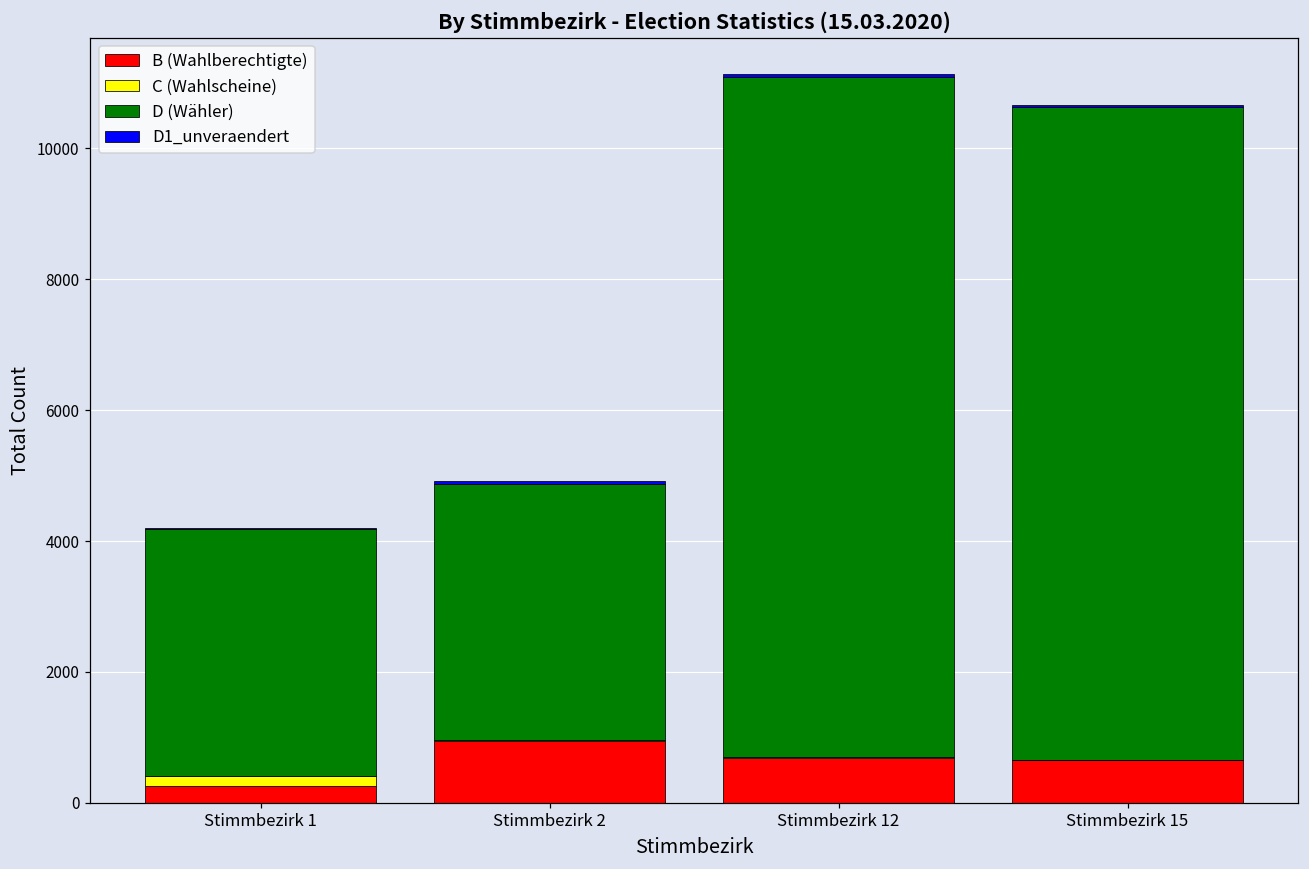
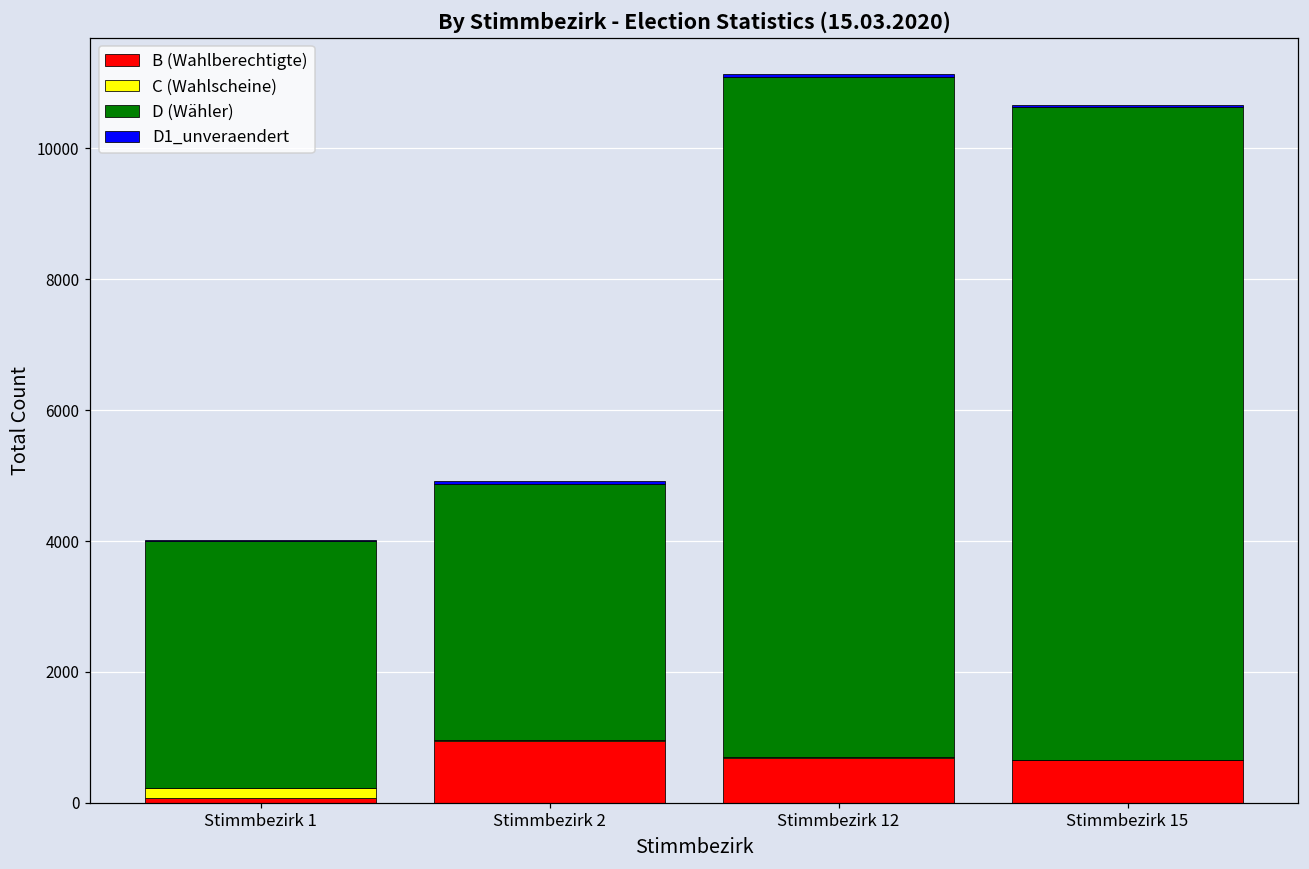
  {
    "B (Wahlberechtigte)": {
-     "Stimmbezirk 1": 300,
+     "Stimmbezirk 1": 100,
      "Stimmbezirk 2": 900,
      "Stimmbezirk 12": 700,
      "Stimmbezirk 15": 700
    },
    "C (Wahlscheine)": {
      "Stimmbezirk 1": 200
    },
    "D (Wähler)": {
      "Stimmbezirk 1": 3800,
      "Stimmbezirk 2": 3900,
      "Stimmbezirk 12": 10400,
      "Stimmbezirk 15": 10000
    },
    "D1_unveraendert": {
      "Stimmbezirk 12": 0
    }
  }
